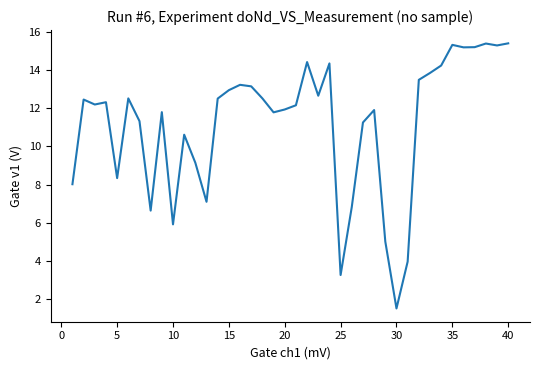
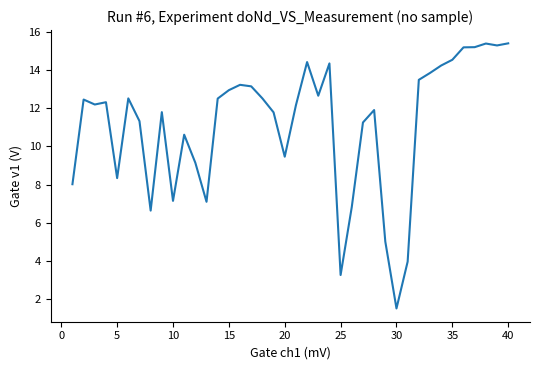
  {
    "5": 8.3,
-   "10": 5.9,
+   "10": 7.2,
    "15": 12.9,
-   "20": 11.9,
+   "20": 9.5,
    "25": 3.3,
    "30": 1.5,
-   "35": 15.3,
+   "35": 14.5,
    "40": 15.4
  }
